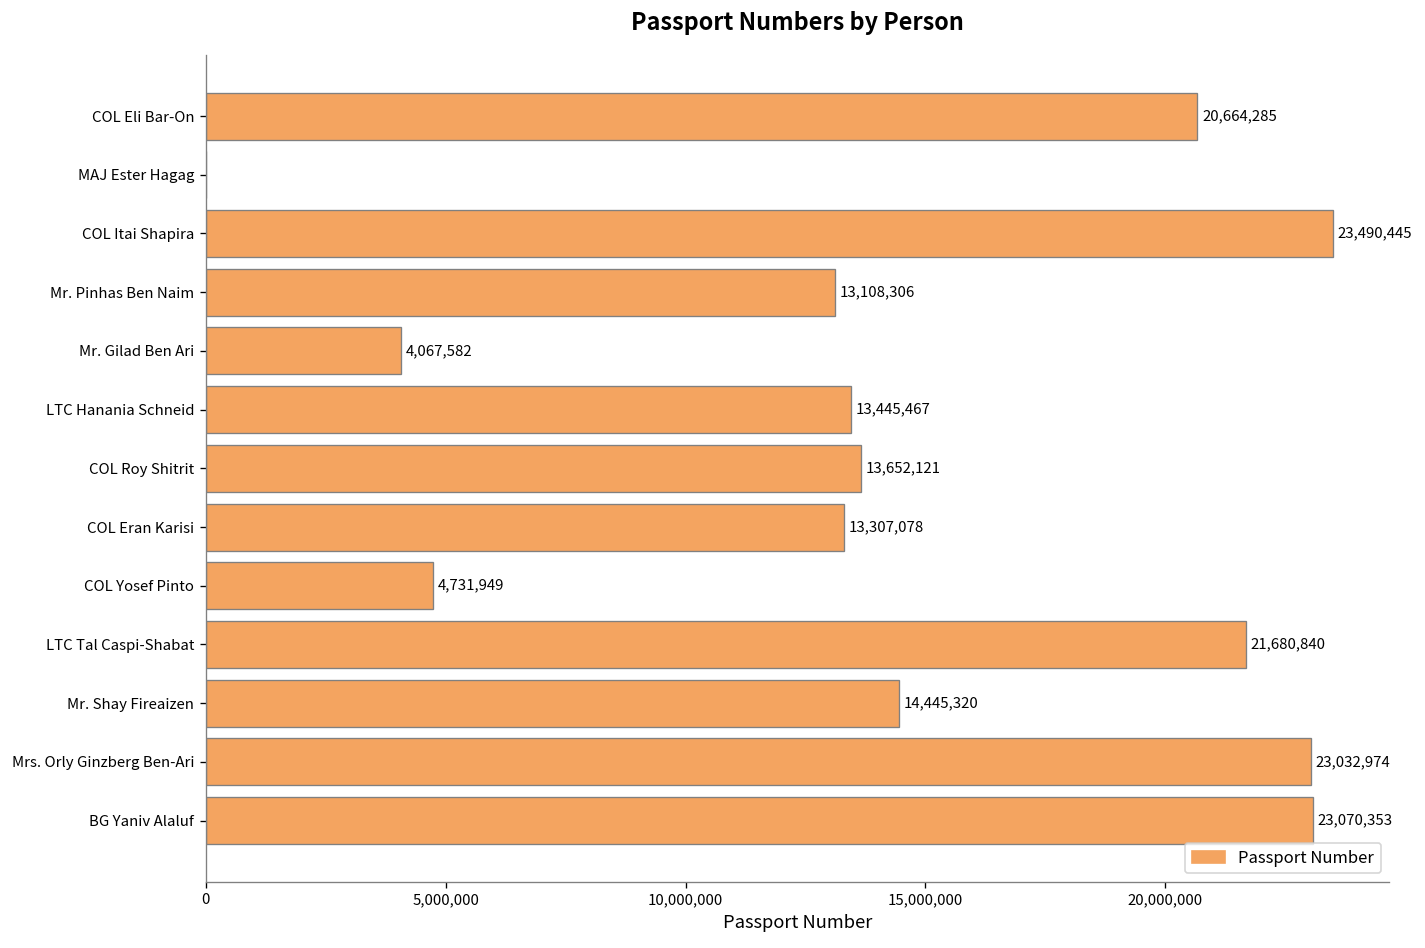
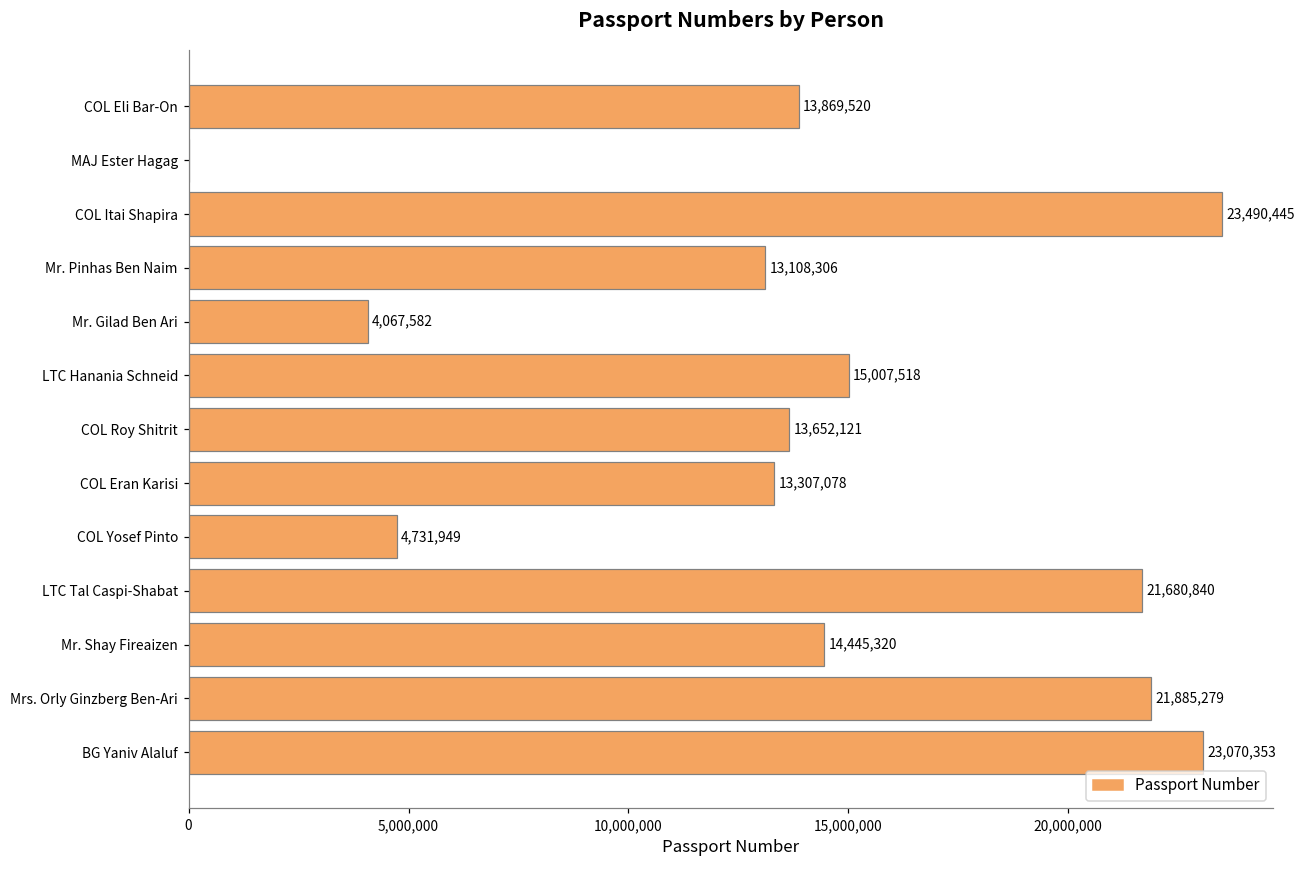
  {
-   "COL Eli Bar-On": "20,664,285",
+   "COL Eli Bar-On": "13,869,520",
    "COL Itai Shapira": "23,490,445",
    "Mr. Pinhas Ben Naim": "13,108,306",
    "Mr. Gilad Ben Ari": "4,067,582",
-   "LTC Hanania Schneid": "13,445,467",
+   "LTC Hanania Schneid": "15,007,518",
    "COL Roy Shitrit": "13,652,121",
    "COL Eran Karisi": "13,307,078",
    "COL Yosef Pinto": "4,731,949",
    "LTC Tal Caspi-Shabat": "21,680,840",
    "Mr. Shay Fireaizen": "14,445,320",
-   "Mrs. Orly Ginzberg Ben-Ari": "23,032,974",
+   "Mrs. Orly Ginzberg Ben-Ari": "21,885,279",
    "BG Yaniv Alaluf": "23,070,353"
  }
